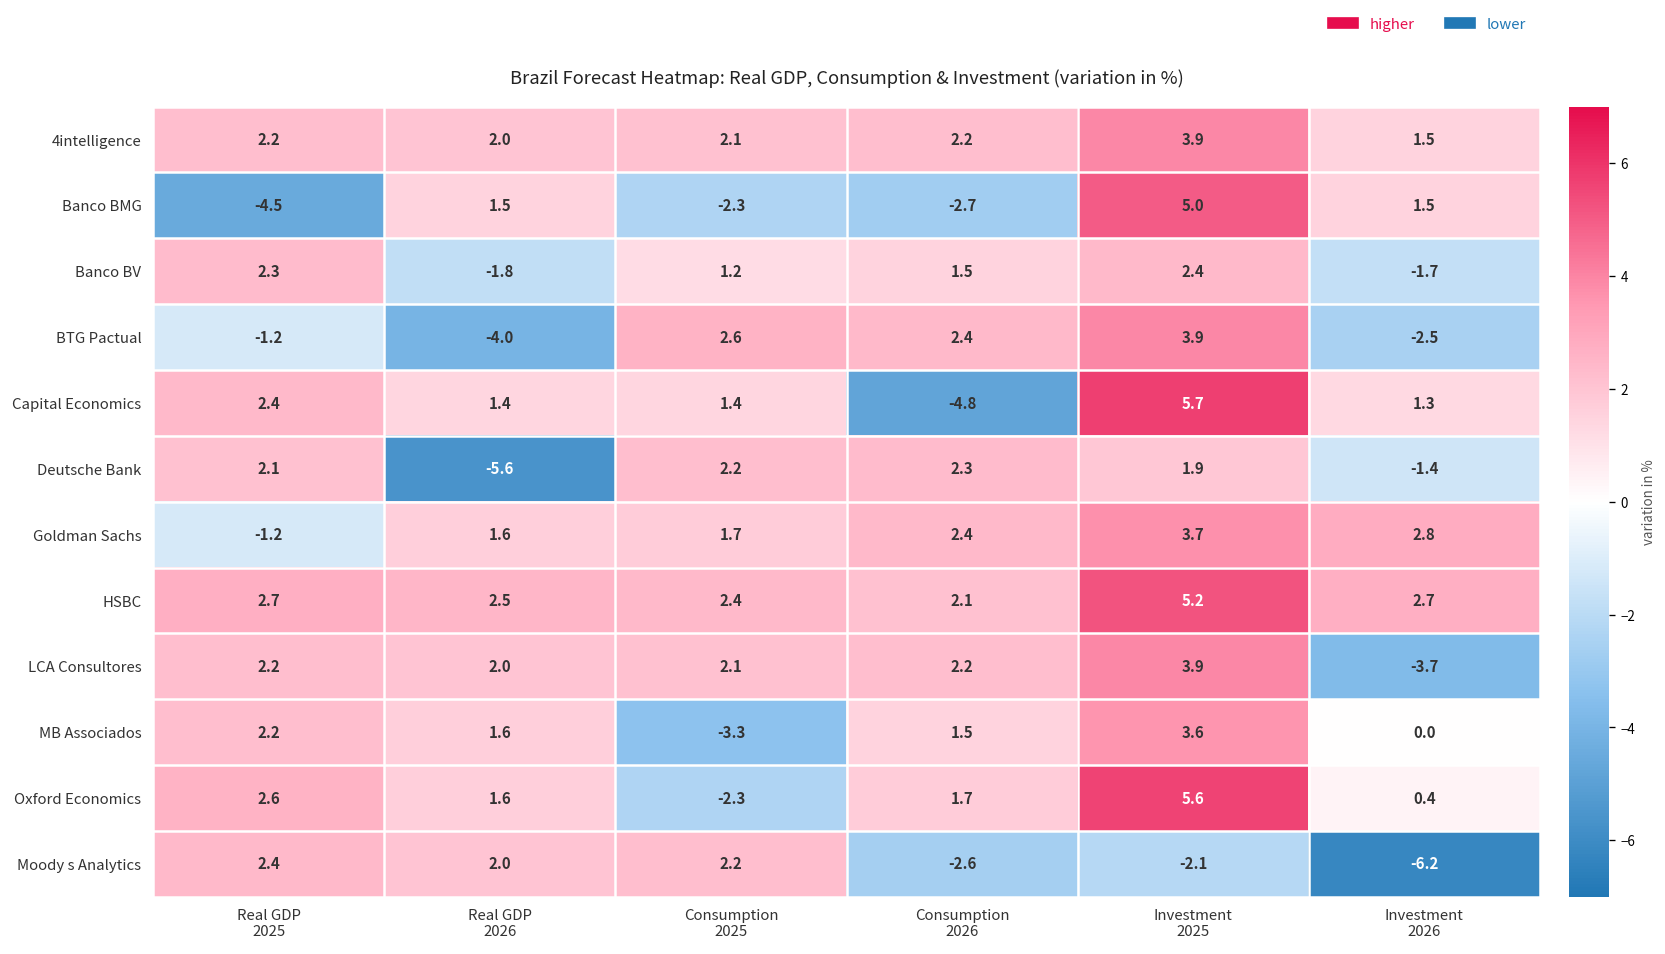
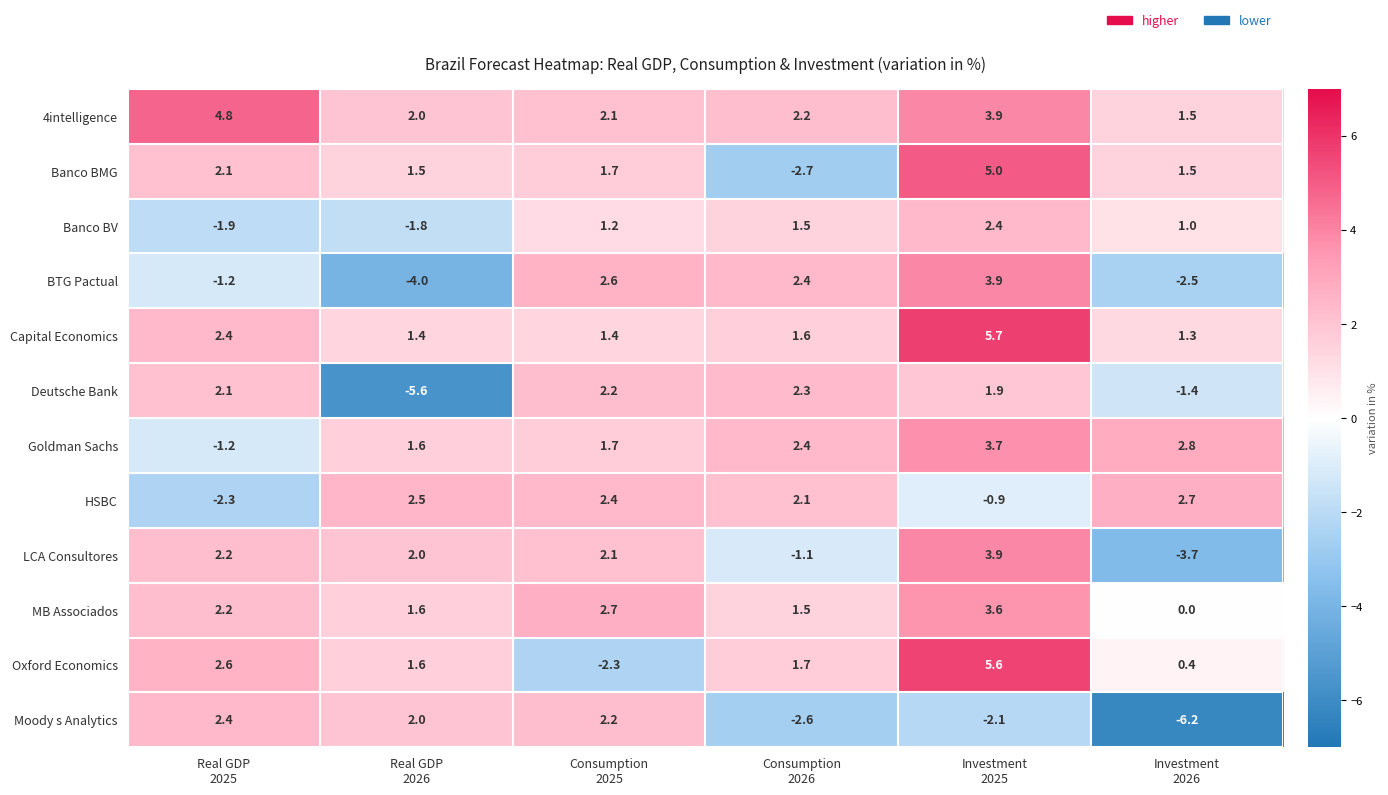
  {
    "4intelligence": {
-     "Real GDP 2025": 2.2,
+     "Real GDP 2025": 4.8,
      "Real GDP 2026": 2.0,
      "Consumption 2025": 2.1,
      "Consumption 2026": 2.2,
      "Investment 2025": 3.9,
      "Investment 2026": 1.5
    },
    "Banco BMG": {
-     "Real GDP 2025": -4.5,
+     "Real GDP 2025": 2.1,
      "Real GDP 2026": 1.5,
-     "Consumption 2025": -2.3,
+     "Consumption 2025": 1.7,
      "Consumption 2026": -2.7,
      "Investment 2025": 5.0,
      "Investment 2026": 1.5
    },
    "Banco BV": {
-     "Real GDP 2025": 2.3,
+     "Real GDP 2025": -1.9,
      "Real GDP 2026": -1.8,
      "Consumption 2025": 1.2,
      "Consumption 2026": 1.5,
      "Investment 2025": 2.4,
-     "Investment 2026": -1.7
+     "Investment 2026": 1.0
    },
    "BTG Pactual": {
      "Real GDP 2025": -1.2,
      "Real GDP 2026": -4.0,
      "Consumption 2025": 2.6,
      "Consumption 2026": 2.4,
      "Investment 2025": 3.9,
      "Investment 2026": -2.5
    },
    "Capital Economics": {
      "Real GDP 2025": 2.4,
      "Real GDP 2026": 1.4,
      "Consumption 2025": 1.4,
-     "Consumption 2026": -4.8,
+     "Consumption 2026": 1.6,
      "Investment 2025": 5.7,
      "Investment 2026": 1.3
    },
    "Deutsche Bank": {
      "Real GDP 2025": 2.1,
      "Real GDP 2026": -5.6,
      "Consumption 2025": 2.2,
      "Consumption 2026": 2.3,
      "Investment 2025": 1.9,
      "Investment 2026": -1.4
    },
    "Goldman Sachs": {
      "Real GDP 2025": -1.2,
      "Real GDP 2026": 1.6,
      "Consumption 2025": 1.7,
      "Consumption 2026": 2.4,
      "Investment 2025": 3.7,
      "Investment 2026": 2.8
    },
    "HSBC": {
-     "Real GDP 2025": 2.7,
+     "Real GDP 2025": -2.3,
      "Real GDP 2026": 2.5,
      "Consumption 2025": 2.4,
      "Consumption 2026": 2.1,
-     "Investment 2025": 5.2,
+     "Investment 2025": -0.9,
      "Investment 2026": 2.7
    },
    "LCA Consultores": {
      "Real GDP 2025": 2.2,
      "Real GDP 2026": 2.0,
      "Consumption 2025": 2.1,
-     "Consumption 2026": 2.2,
+     "Consumption 2026": -1.1,
      "Investment 2025": 3.9,
      "Investment 2026": -3.7
    },
    "MB Associados": {
      "Real GDP 2025": 2.2,
      "Real GDP 2026": 1.6,
-     "Consumption 2025": -3.3,
+     "Consumption 2025": 2.7,
      "Consumption 2026": 1.5,
      "Investment 2025": 3.6,
      "Investment 2026": 0.0
    },
    "Oxford Economics": {
      "Real GDP 2025": 2.6,
      "Real GDP 2026": 1.6,
      "Consumption 2025": -2.3,
      "Consumption 2026": 1.7,
      "Investment 2025": 5.6,
      "Investment 2026": 0.4
    },
    "Moody s Analytics": {
      "Real GDP 2025": 2.4,
      "Real GDP 2026": 2.0,
      "Consumption 2025": 2.2,
      "Consumption 2026": -2.6,
      "Investment 2025": -2.1,
      "Investment 2026": -6.2
    }
  }
